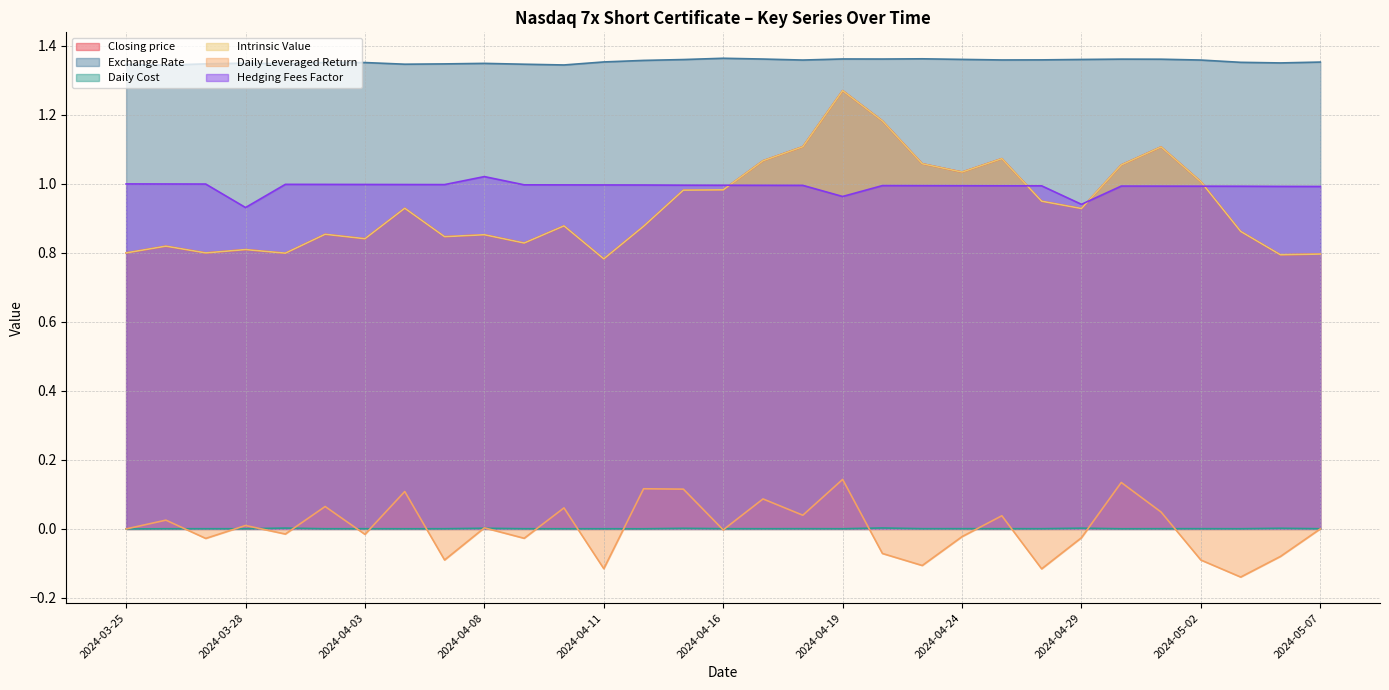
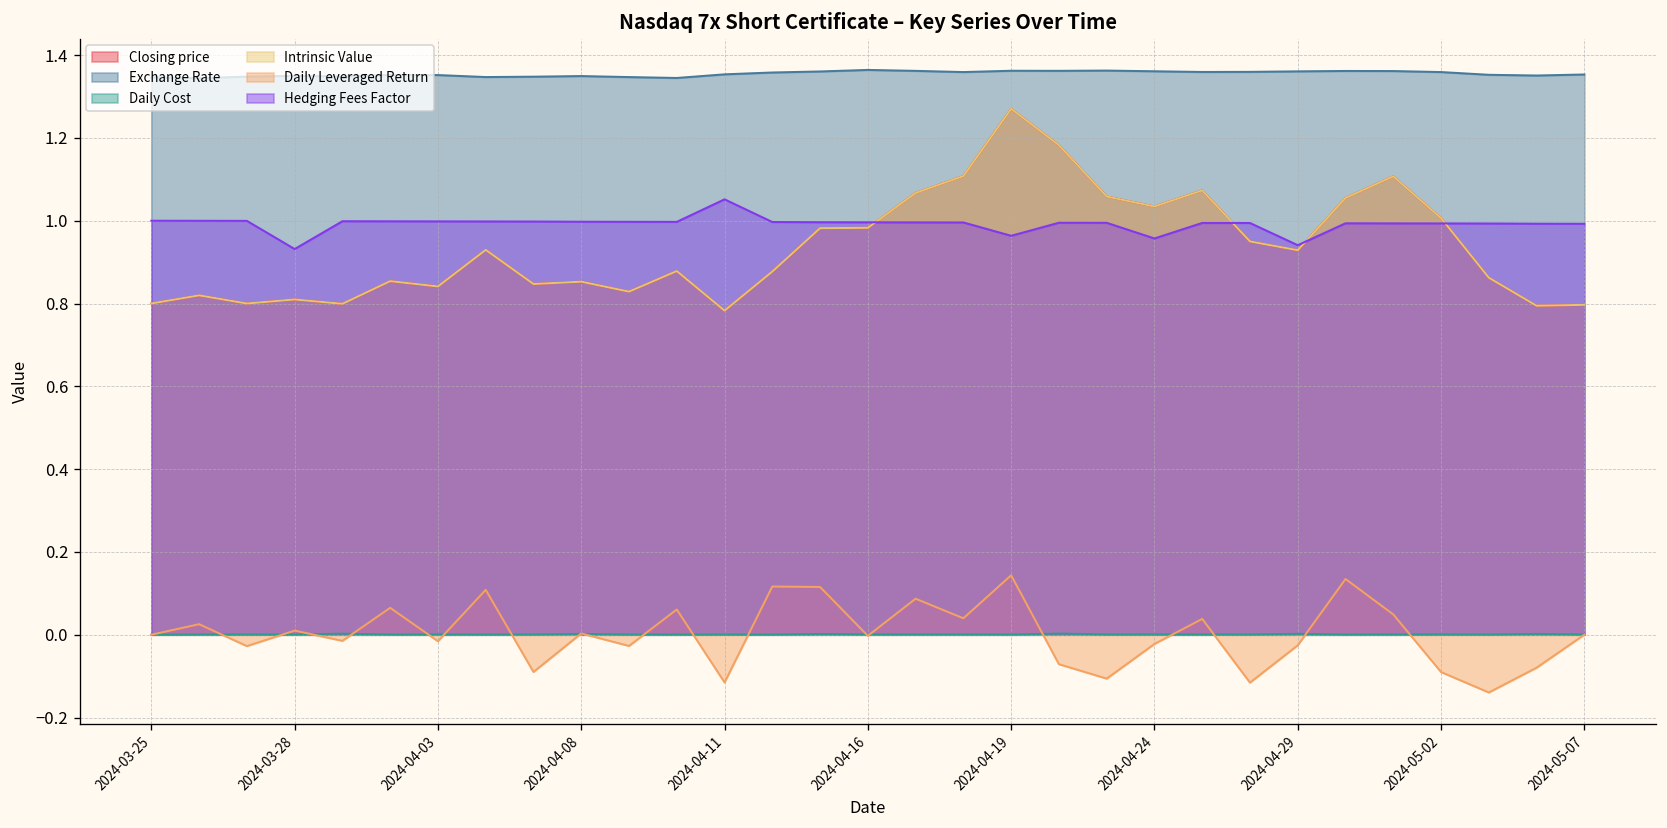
  {
    "Hedging Fees Factor": {
      "2024-03-25": 1.00,
      "2024-03-28": 0.93,
      "2024-04-03": 1.00,
-     "2024-04-08": 1.02,
-     "2024-04-11": 1.00,
+     "2024-04-08": 1.00,
+     "2024-04-11": 1.05,
      "2024-04-16": 1.00,
      "2024-04-19": 0.96,
-     "2024-04-24": 0.99,
+     "2024-04-24": 0.96,
      "2024-04-29": 0.94,
      "2024-05-02": 0.99,
      "2024-05-07": 0.99
    }
  }
